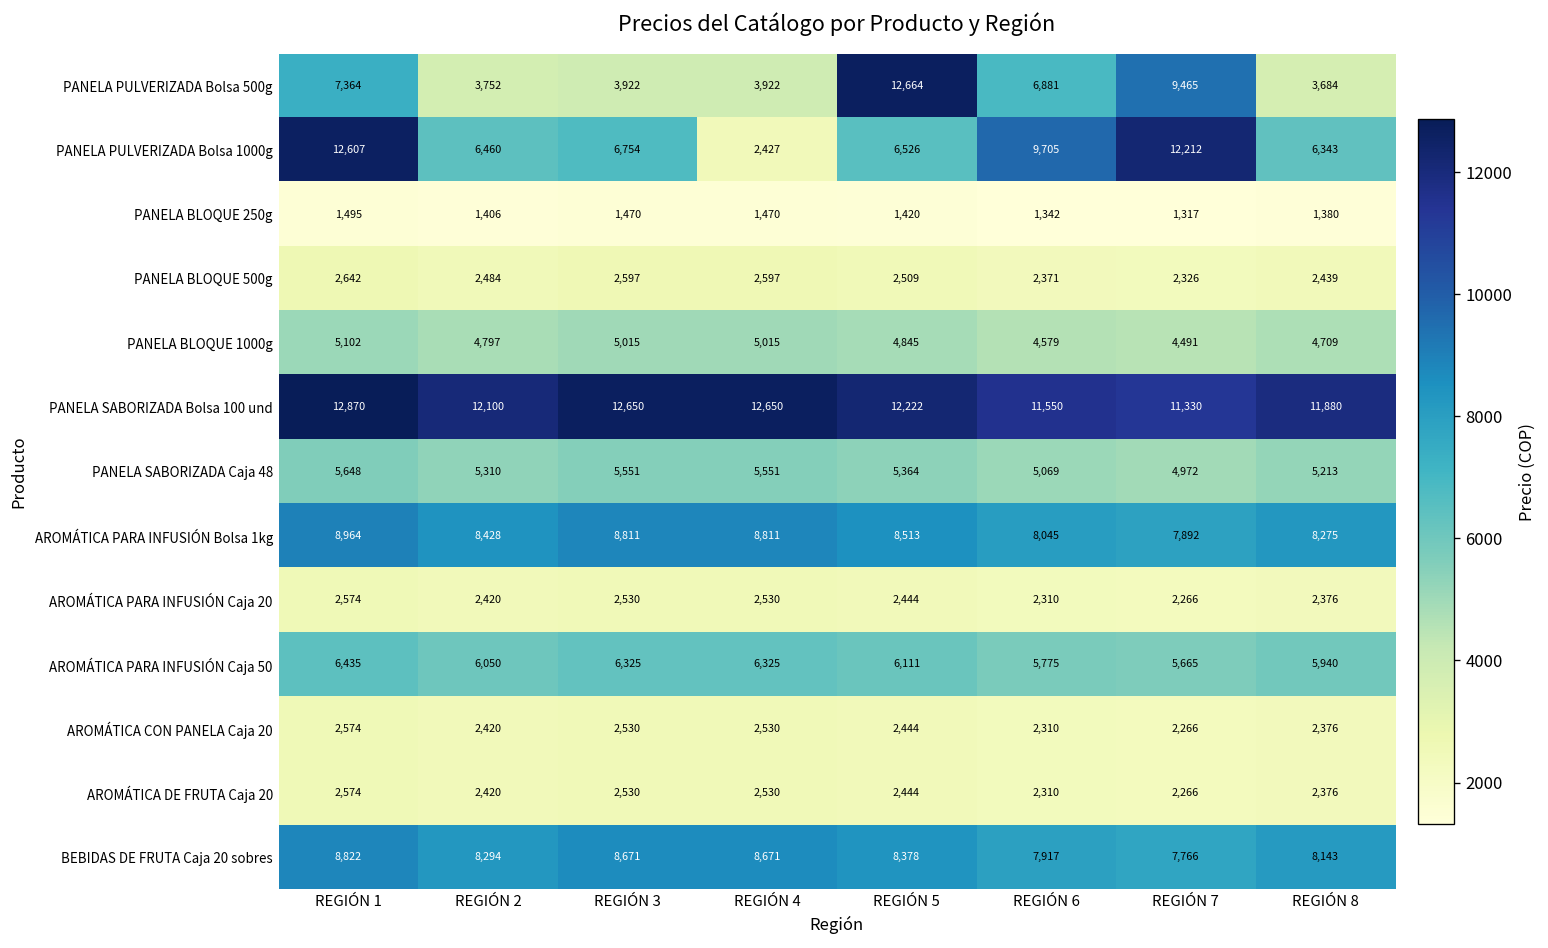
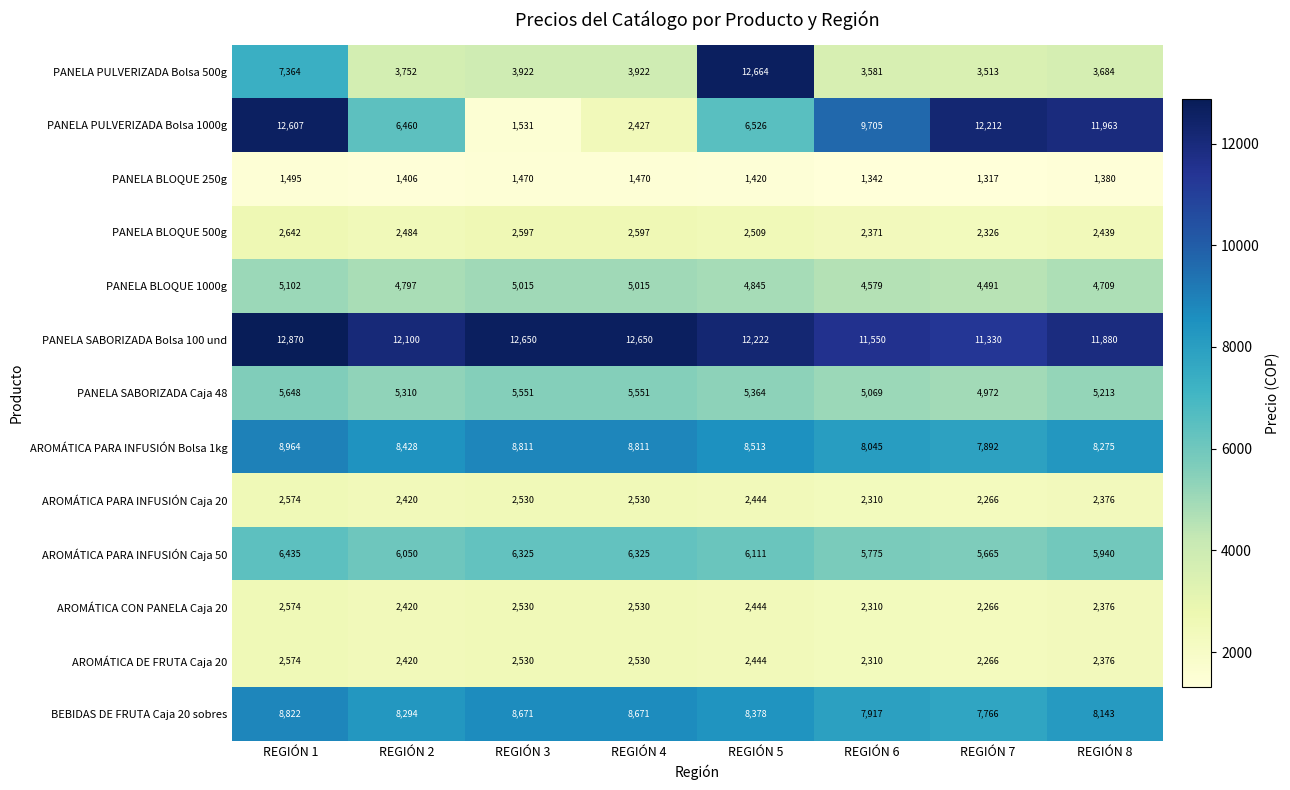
  {
    "PANELA PULVERIZADA Bolsa 500g": {
      "REGIÓN 1": "7,364",
      "REGIÓN 2": "3,752",
      "REGIÓN 3": "3,922",
      "REGIÓN 4": "3,922",
      "REGIÓN 5": "12,664",
-     "REGIÓN 6": "6,881",
-     "REGIÓN 7": "9,465",
+     "REGIÓN 6": "3,581",
+     "REGIÓN 7": "3,513",
      "REGIÓN 8": "3,684"
    },
    "PANELA PULVERIZADA Bolsa 1000g": {
      "REGIÓN 1": "12,607",
      "REGIÓN 2": "6,460",
-     "REGIÓN 3": "6,754",
+     "REGIÓN 3": "1,531",
      "REGIÓN 4": "2,427",
      "REGIÓN 5": "6,526",
      "REGIÓN 6": "9,705",
      "REGIÓN 7": "12,212",
-     "REGIÓN 8": "6,343"
+     "REGIÓN 8": "11,963"
    },
    "PANELA BLOQUE 250g": {
      "REGIÓN 1": "1,495",
      "REGIÓN 2": "1,406",
      "REGIÓN 3": "1,470",
      "REGIÓN 4": "1,470",
      "REGIÓN 5": "1,420",
      "REGIÓN 6": "1,342",
      "REGIÓN 7": "1,317",
      "REGIÓN 8": "1,380"
    },
    "PANELA BLOQUE 500g": {
      "REGIÓN 1": "2,642",
      "REGIÓN 2": "2,484",
      "REGIÓN 3": "2,597",
      "REGIÓN 4": "2,597",
      "REGIÓN 5": "2,509",
      "REGIÓN 6": "2,371",
      "REGIÓN 7": "2,326",
      "REGIÓN 8": "2,439"
    },
    "PANELA BLOQUE 1000g": {
      "REGIÓN 1": "5,102",
      "REGIÓN 2": "4,797",
      "REGIÓN 3": "5,015",
      "REGIÓN 4": "5,015",
      "REGIÓN 5": "4,845",
      "REGIÓN 6": "4,579",
      "REGIÓN 7": "4,491",
      "REGIÓN 8": "4,709"
    },
    "PANELA SABORIZADA Bolsa 100 und": {
      "REGIÓN 1": "12,870",
      "REGIÓN 2": "12,100",
      "REGIÓN 3": "12,650",
      "REGIÓN 4": "12,650",
      "REGIÓN 5": "12,222",
      "REGIÓN 6": "11,550",
      "REGIÓN 7": "11,330",
      "REGIÓN 8": "11,880"
    },
    "PANELA SABORIZADA Caja 48": {
      "REGIÓN 1": "5,648",
      "REGIÓN 2": "5,310",
      "REGIÓN 3": "5,551",
      "REGIÓN 4": "5,551",
      "REGIÓN 5": "5,364",
      "REGIÓN 6": "5,069",
      "REGIÓN 7": "4,972",
      "REGIÓN 8": "5,213"
    },
    "AROMÁTICA PARA INFUSIÓN Bolsa 1kg": {
      "REGIÓN 1": "8,964",
      "REGIÓN 2": "8,428",
      "REGIÓN 3": "8,811",
      "REGIÓN 4": "8,811",
      "REGIÓN 5": "8,513",
      "REGIÓN 6": "8,045",
      "REGIÓN 7": "7,892",
      "REGIÓN 8": "8,275"
    },
    "AROMÁTICA PARA INFUSIÓN Caja 20": {
      "REGIÓN 1": "2,574",
      "REGIÓN 2": "2,420",
      "REGIÓN 3": "2,530",
      "REGIÓN 4": "2,530",
      "REGIÓN 5": "2,444",
      "REGIÓN 6": "2,310",
      "REGIÓN 7": "2,266",
      "REGIÓN 8": "2,376"
    },
    "AROMÁTICA PARA INFUSIÓN Caja 50": {
      "REGIÓN 1": "6,435",
      "REGIÓN 2": "6,050",
      "REGIÓN 3": "6,325",
      "REGIÓN 4": "6,325",
      "REGIÓN 5": "6,111",
      "REGIÓN 6": "5,775",
      "REGIÓN 7": "5,665",
      "REGIÓN 8": "5,940"
    },
    "AROMÁTICA CON PANELA Caja 20": {
      "REGIÓN 1": "2,574",
      "REGIÓN 2": "2,420",
      "REGIÓN 3": "2,530",
      "REGIÓN 4": "2,530",
      "REGIÓN 5": "2,444",
      "REGIÓN 6": "2,310",
      "REGIÓN 7": "2,266",
      "REGIÓN 8": "2,376"
    },
    "AROMÁTICA DE FRUTA Caja 20": {
      "REGIÓN 1": "2,574",
      "REGIÓN 2": "2,420",
      "REGIÓN 3": "2,530",
      "REGIÓN 4": "2,530",
      "REGIÓN 5": "2,444",
      "REGIÓN 6": "2,310",
      "REGIÓN 7": "2,266",
      "REGIÓN 8": "2,376"
    },
    "BEBIDAS DE FRUTA Caja 20 sobres": {
      "REGIÓN 1": "8,822",
      "REGIÓN 2": "8,294",
      "REGIÓN 3": "8,671",
      "REGIÓN 4": "8,671",
      "REGIÓN 5": "8,378",
      "REGIÓN 6": "7,917",
      "REGIÓN 7": "7,766",
      "REGIÓN 8": "8,143"
    }
  }
